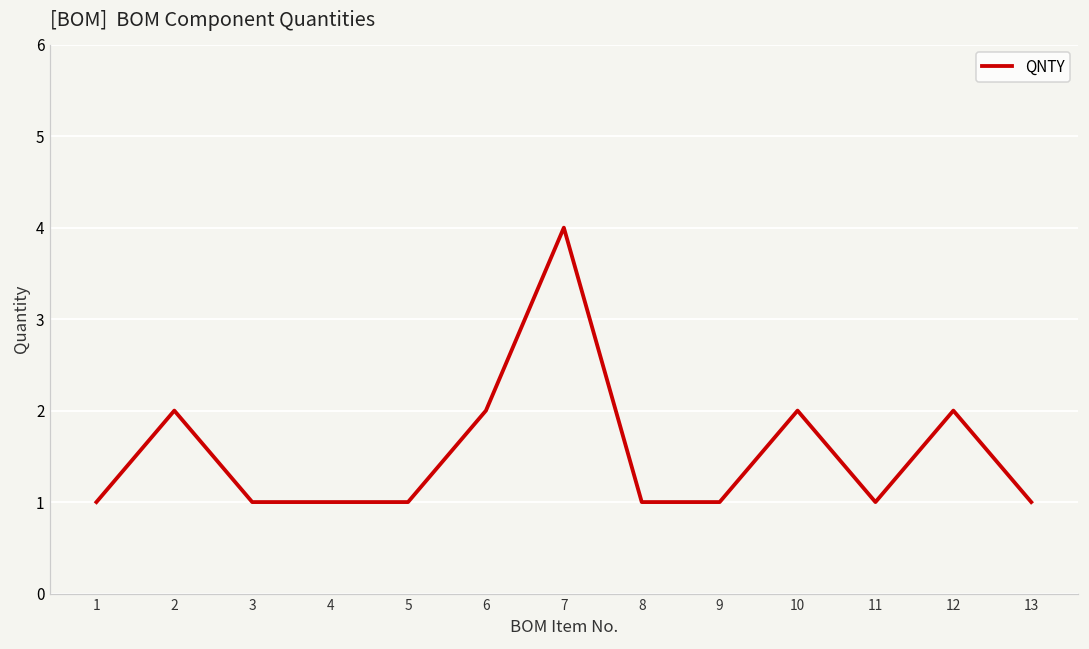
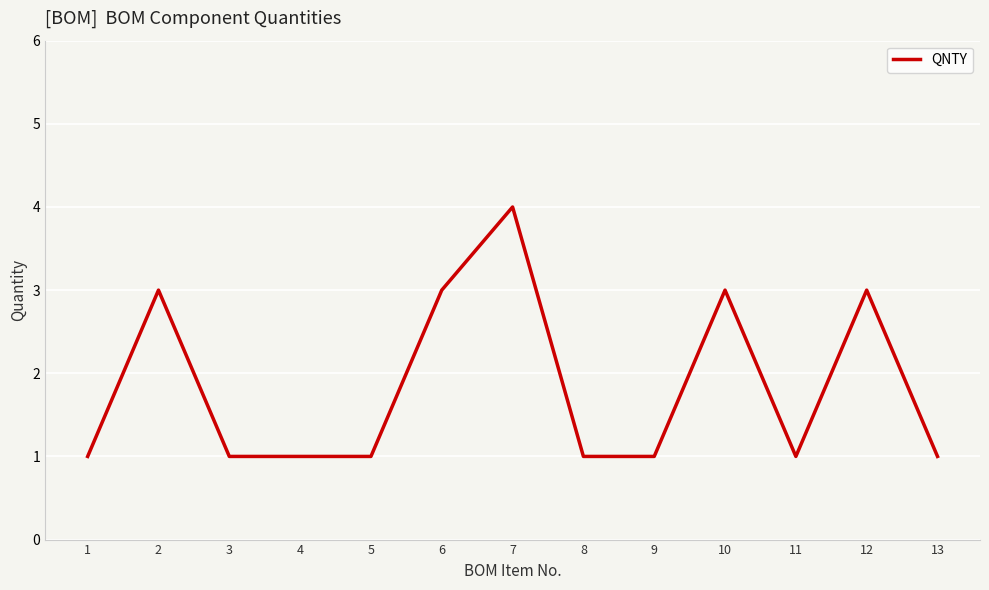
  {
    "1": 1,
-   "2": 2,
+   "2": 3,
    "3": 1,
    "4": 1,
    "5": 1,
-   "6": 2,
+   "6": 3,
    "7": 4,
    "8": 1,
    "9": 1,
-   "10": 2,
+   "10": 3,
    "11": 1,
-   "12": 2,
+   "12": 3,
    "13": 1
  }
